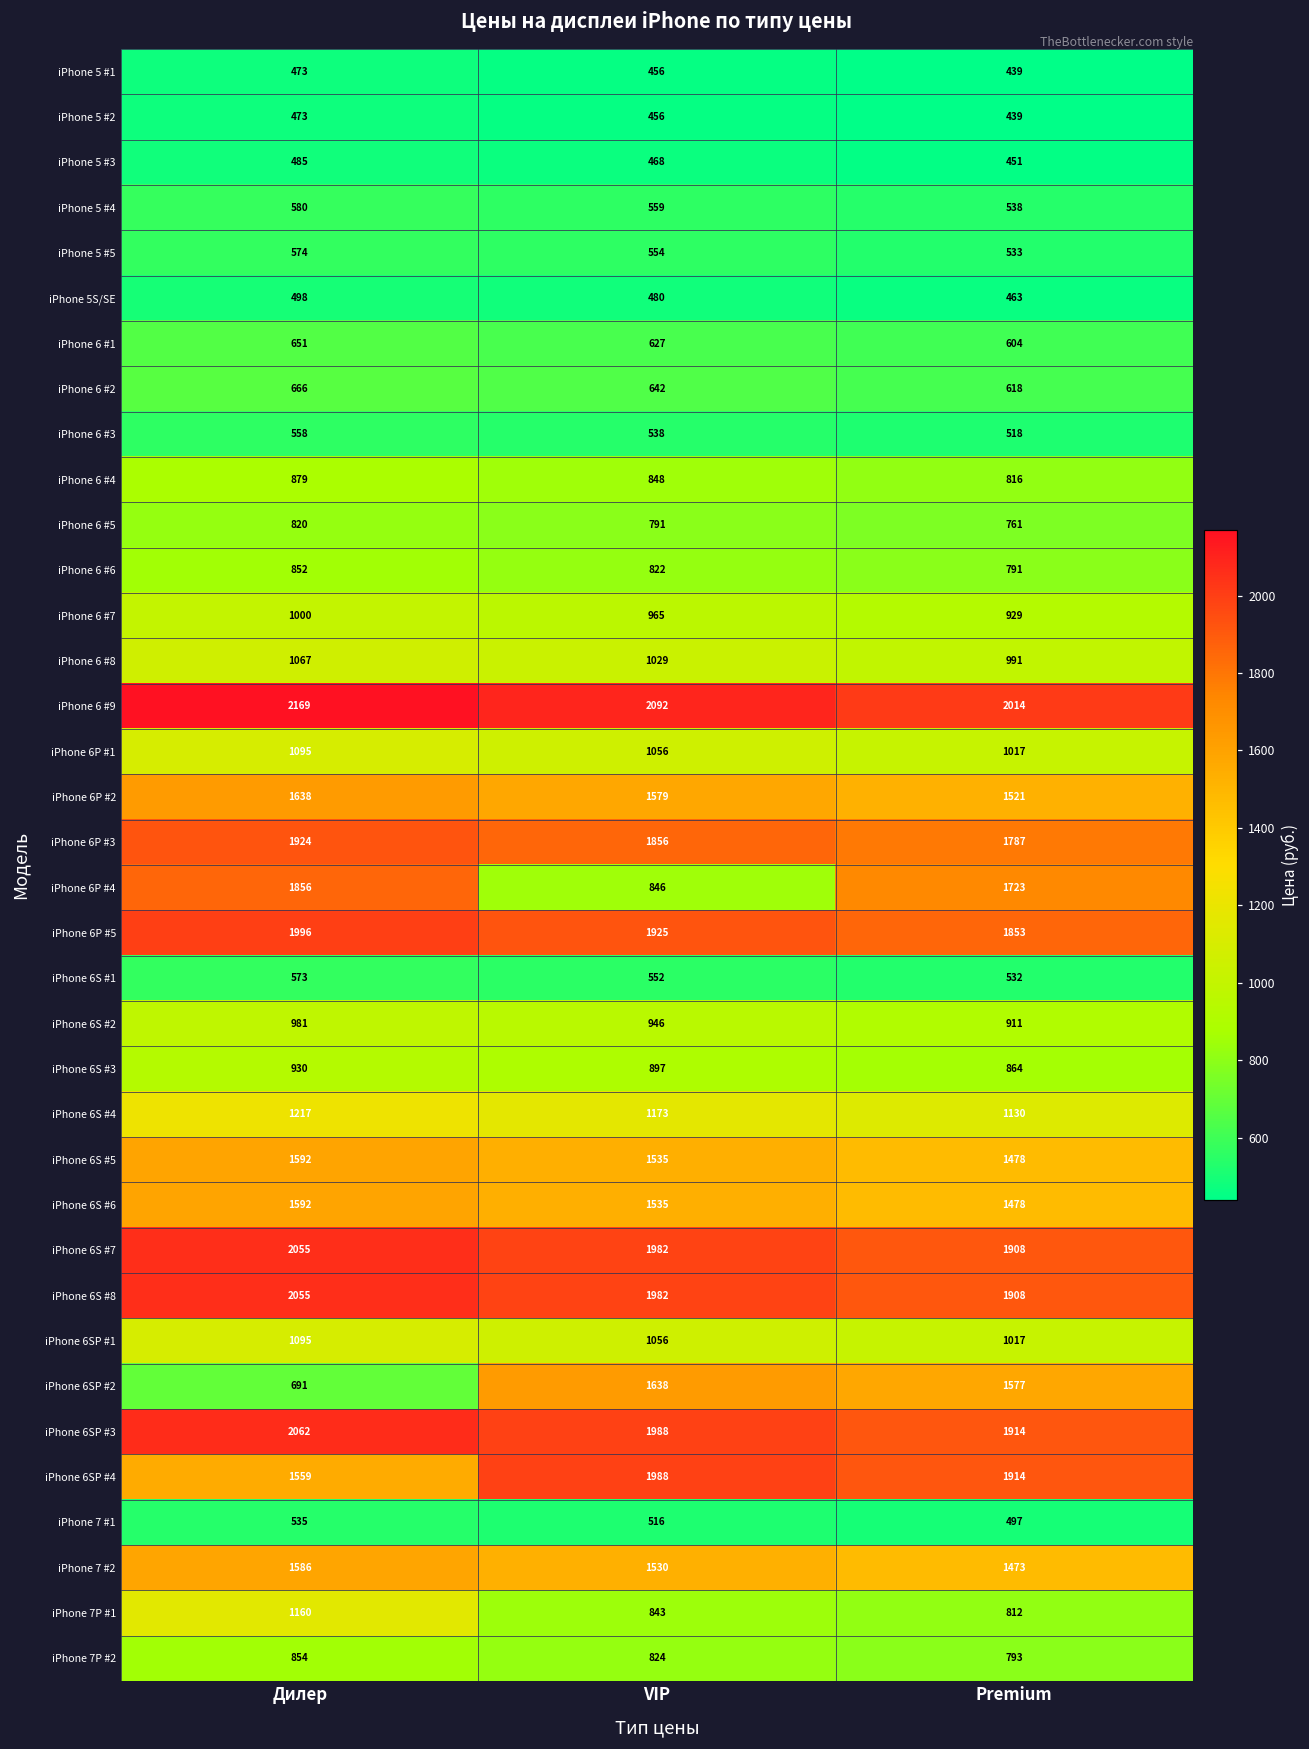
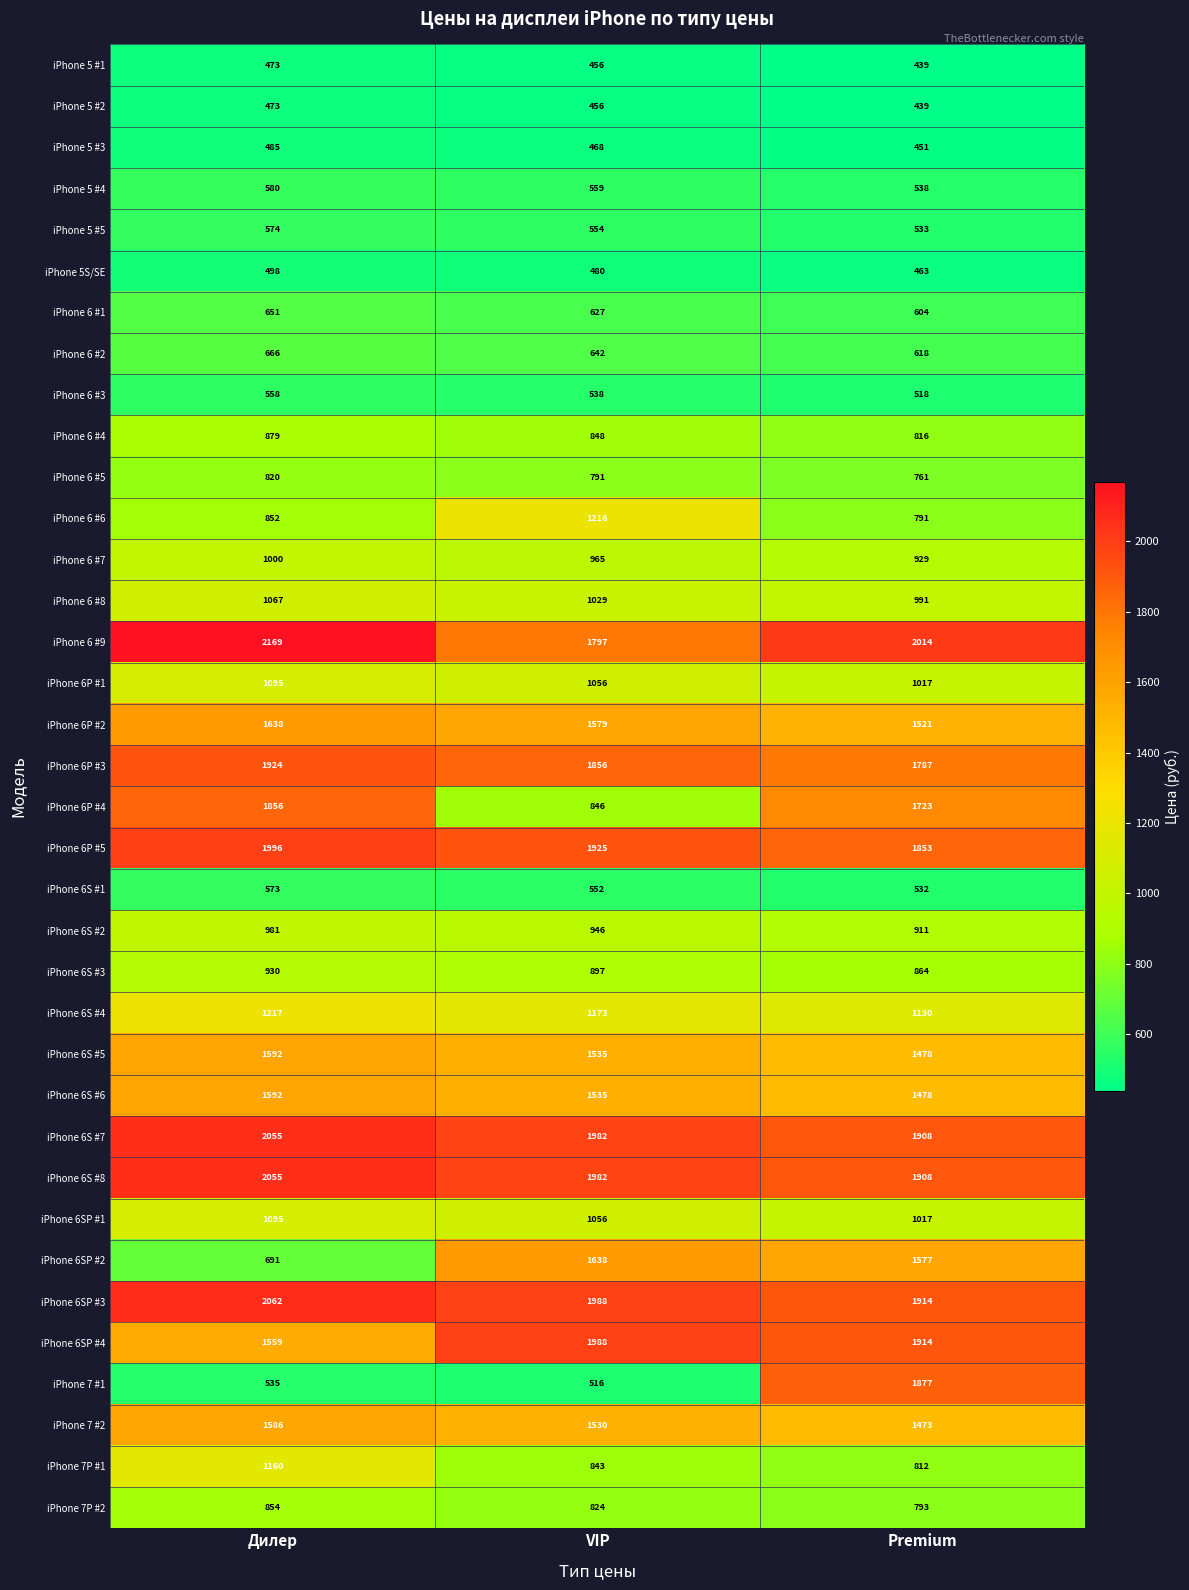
  {
    "iPhone 5 #1": {
      "Дилер": 473,
      "VIP": 456,
      "Premium": 439
    },
    "iPhone 5 #2": {
      "Дилер": 473,
      "VIP": 456,
      "Premium": 439
    },
    "iPhone 5 #3": {
      "Дилер": 485,
      "VIP": 468,
      "Premium": 451
    },
    "iPhone 5 #4": {
      "Дилер": 580,
      "VIP": 559,
      "Premium": 538
    },
    "iPhone 5 #5": {
      "Дилер": 574,
      "VIP": 554,
      "Premium": 533
    },
    "iPhone 5S/SE": {
      "Дилер": 498,
      "VIP": 480,
      "Premium": 463
    },
    "iPhone 6 #1": {
      "Дилер": 651,
      "VIP": 627,
      "Premium": 604
    },
    "iPhone 6 #2": {
      "Дилер": 666,
      "VIP": 642,
      "Premium": 618
    },
    "iPhone 6 #3": {
      "Дилер": 558,
      "VIP": 538,
      "Premium": 518
    },
    "iPhone 6 #4": {
      "Дилер": 879,
      "VIP": 848,
      "Premium": 816
    },
    "iPhone 6 #5": {
      "Дилер": 820,
      "VIP": 791,
      "Premium": 761
    },
    "iPhone 6 #6": {
      "Дилер": 852,
-     "VIP": 822,
+     "VIP": 1216,
      "Premium": 791
    },
    "iPhone 6 #7": {
      "Дилер": 1000,
      "VIP": 965,
      "Premium": 929
    },
    "iPhone 6 #8": {
      "Дилер": 1067,
      "VIP": 1029,
      "Premium": 991
    },
    "iPhone 6 #9": {
      "Дилер": 2169,
-     "VIP": 2092,
+     "VIP": 1797,
      "Premium": 2014
    },
    "iPhone 6P #1": {
      "Дилер": 1095,
      "VIP": 1056,
      "Premium": 1017
    },
    "iPhone 6P #2": {
      "Дилер": 1638,
      "VIP": 1579,
      "Premium": 1521
    },
    "iPhone 6P #3": {
      "Дилер": 1924,
      "VIP": 1856,
      "Premium": 1787
    },
    "iPhone 6P #4": {
      "Дилер": 1856,
      "VIP": 846,
      "Premium": 1723
    },
    "iPhone 6P #5": {
      "Дилер": 1996,
      "VIP": 1925,
      "Premium": 1853
    },
    "iPhone 6S #1": {
      "Дилер": 573,
      "VIP": 552,
      "Premium": 532
    },
    "iPhone 6S #2": {
      "Дилер": 981,
      "VIP": 946,
      "Premium": 911
    },
    "iPhone 6S #3": {
      "Дилер": 930,
      "VIP": 897,
      "Premium": 864
    },
    "iPhone 6S #4": {
      "Дилер": 1217,
      "VIP": 1173,
      "Premium": 1130
    },
    "iPhone 6S #5": {
      "Дилер": 1592,
      "VIP": 1535,
      "Premium": 1478
    },
    "iPhone 6S #6": {
      "Дилер": 1592,
      "VIP": 1535,
      "Premium": 1478
    },
    "iPhone 6S #7": {
      "Дилер": 2055,
      "VIP": 1982,
      "Premium": 1908
    },
    "iPhone 6S #8": {
      "Дилер": 2055,
      "VIP": 1982,
      "Premium": 1908
    },
    "iPhone 6SP #1": {
      "Дилер": 1095,
      "VIP": 1056,
      "Premium": 1017
    },
    "iPhone 6SP #2": {
      "Дилер": 691,
      "VIP": 1638,
      "Premium": 1577
    },
    "iPhone 6SP #3": {
      "Дилер": 2062,
      "VIP": 1988,
      "Premium": 1914
    },
    "iPhone 6SP #4": {
      "Дилер": 1559,
      "VIP": 1988,
      "Premium": 1914
    },
    "iPhone 7 #1": {
      "Дилер": 535,
      "VIP": 516,
-     "Premium": 497
+     "Premium": 1877
    },
    "iPhone 7 #2": {
      "Дилер": 1586,
      "VIP": 1530,
      "Premium": 1473
    },
    "iPhone 7P #1": {
      "Дилер": 1160,
      "VIP": 843,
      "Premium": 812
    },
    "iPhone 7P #2": {
      "Дилер": 854,
      "VIP": 824,
      "Premium": 793
    }
  }
